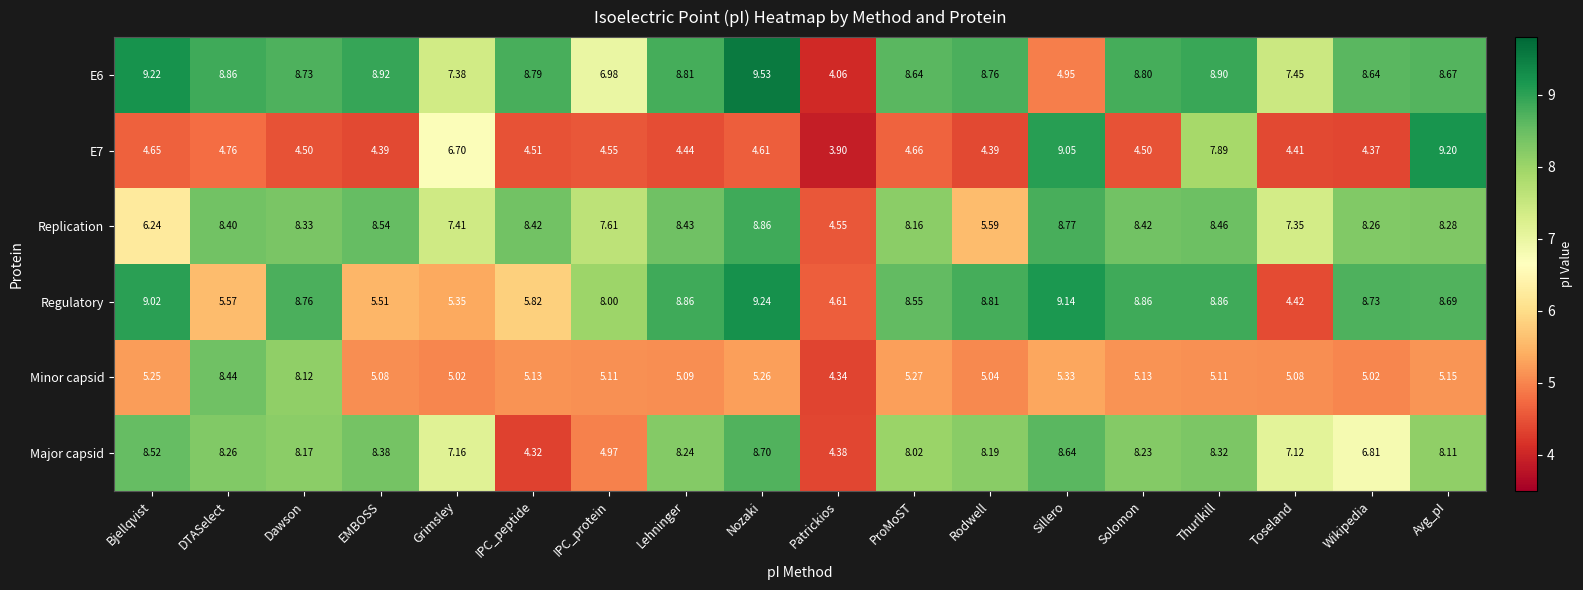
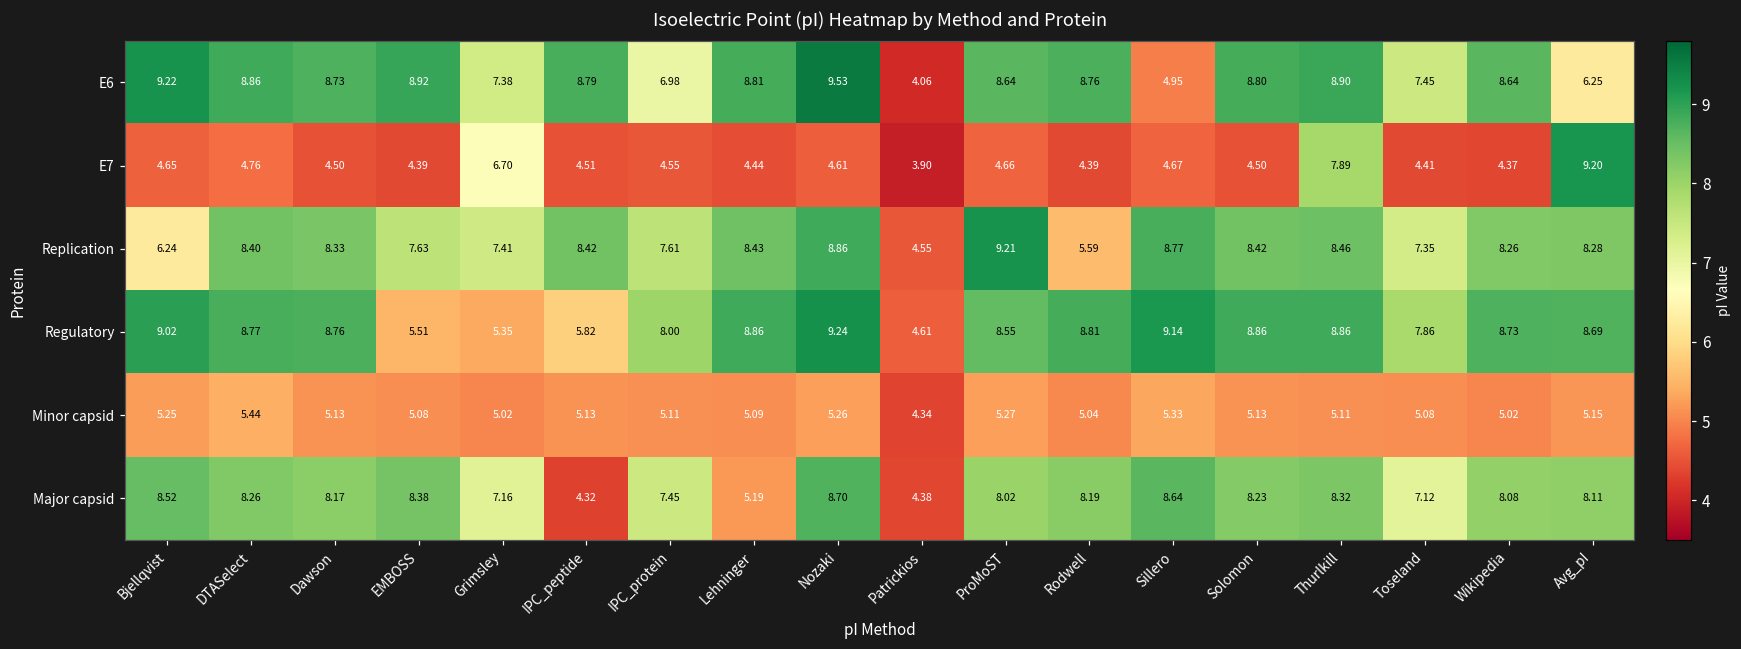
  {
    "E6": {
      "Bjellqvist": 9.22,
      "DTASelect": 8.86,
      "Dawson": 8.73,
      "EMBOSS": 8.92,
      "Grimsley": 7.38,
      "IPC_peptide": 8.79,
      "IPC_protein": 6.98,
      "Lehninger": 8.81,
      "Nozaki": 9.53,
      "Patrickios": 4.06,
      "ProMoST": 8.64,
      "Rodwell": 8.76,
      "Sillero": 4.95,
      "Solomon": 8.80,
      "Thurlkill": 8.90,
      "Toseland": 7.45,
      "Wikipedia": 8.64,
-     "Avg_pI": 8.67
+     "Avg_pI": 6.25
    },
    "E7": {
      "Bjellqvist": 4.65,
      "DTASelect": 4.76,
      "Dawson": 4.50,
      "EMBOSS": 4.39,
      "Grimsley": 6.70,
      "IPC_peptide": 4.51,
      "IPC_protein": 4.55,
      "Lehninger": 4.44,
      "Nozaki": 4.61,
      "Patrickios": 3.90,
      "ProMoST": 4.66,
      "Rodwell": 4.39,
-     "Sillero": 9.05,
+     "Sillero": 4.67,
      "Solomon": 4.50,
      "Thurlkill": 7.89,
      "Toseland": 4.41,
      "Wikipedia": 4.37,
      "Avg_pI": 9.20
    },
    "Replication": {
      "Bjellqvist": 6.24,
      "DTASelect": 8.40,
      "Dawson": 8.33,
-     "EMBOSS": 8.54,
+     "EMBOSS": 7.63,
      "Grimsley": 7.41,
      "IPC_peptide": 8.42,
      "IPC_protein": 7.61,
      "Lehninger": 8.43,
      "Nozaki": 8.86,
      "Patrickios": 4.55,
-     "ProMoST": 8.16,
+     "ProMoST": 9.21,
      "Rodwell": 5.59,
      "Sillero": 8.77,
      "Solomon": 8.42,
      "Thurlkill": 8.46,
      "Toseland": 7.35,
      "Wikipedia": 8.26,
      "Avg_pI": 8.28
    },
    "Regulatory": {
      "Bjellqvist": 9.02,
-     "DTASelect": 5.57,
+     "DTASelect": 8.77,
      "Dawson": 8.76,
      "EMBOSS": 5.51,
      "Grimsley": 5.35,
      "IPC_peptide": 5.82,
      "IPC_protein": 8.00,
      "Lehninger": 8.86,
      "Nozaki": 9.24,
      "Patrickios": 4.61,
      "ProMoST": 8.55,
      "Rodwell": 8.81,
      "Sillero": 9.14,
      "Solomon": 8.86,
      "Thurlkill": 8.86,
-     "Toseland": 4.42,
+     "Toseland": 7.86,
      "Wikipedia": 8.73,
      "Avg_pI": 8.69
    },
    "Minor capsid": {
      "Bjellqvist": 5.25,
-     "DTASelect": 8.44,
-     "Dawson": 8.12,
+     "DTASelect": 5.44,
+     "Dawson": 5.13,
      "EMBOSS": 5.08,
      "Grimsley": 5.02,
      "IPC_peptide": 5.13,
      "IPC_protein": 5.11,
      "Lehninger": 5.09,
      "Nozaki": 5.26,
      "Patrickios": 4.34,
      "ProMoST": 5.27,
      "Rodwell": 5.04,
      "Sillero": 5.33,
      "Solomon": 5.13,
      "Thurlkill": 5.11,
      "Toseland": 5.08,
      "Wikipedia": 5.02,
      "Avg_pI": 5.15
    },
    "Major capsid": {
      "Bjellqvist": 8.52,
      "DTASelect": 8.26,
      "Dawson": 8.17,
      "EMBOSS": 8.38,
      "Grimsley": 7.16,
      "IPC_peptide": 4.32,
-     "IPC_protein": 4.97,
-     "Lehninger": 8.24,
+     "IPC_protein": 7.45,
+     "Lehninger": 5.19,
      "Nozaki": 8.70,
      "Patrickios": 4.38,
      "ProMoST": 8.02,
      "Rodwell": 8.19,
      "Sillero": 8.64,
      "Solomon": 8.23,
      "Thurlkill": 8.32,
      "Toseland": 7.12,
-     "Wikipedia": 6.81,
+     "Wikipedia": 8.08,
      "Avg_pI": 8.11
    }
  }
